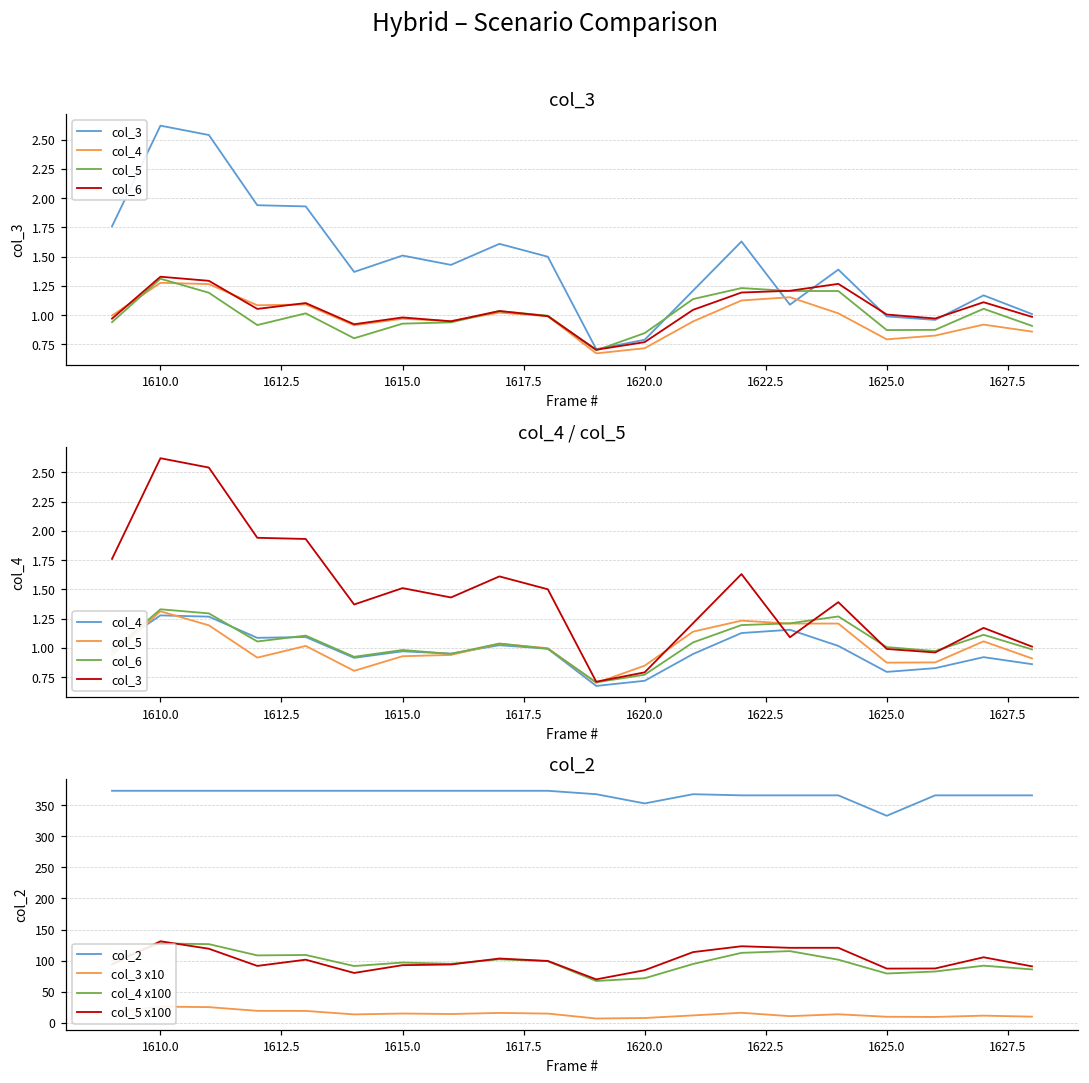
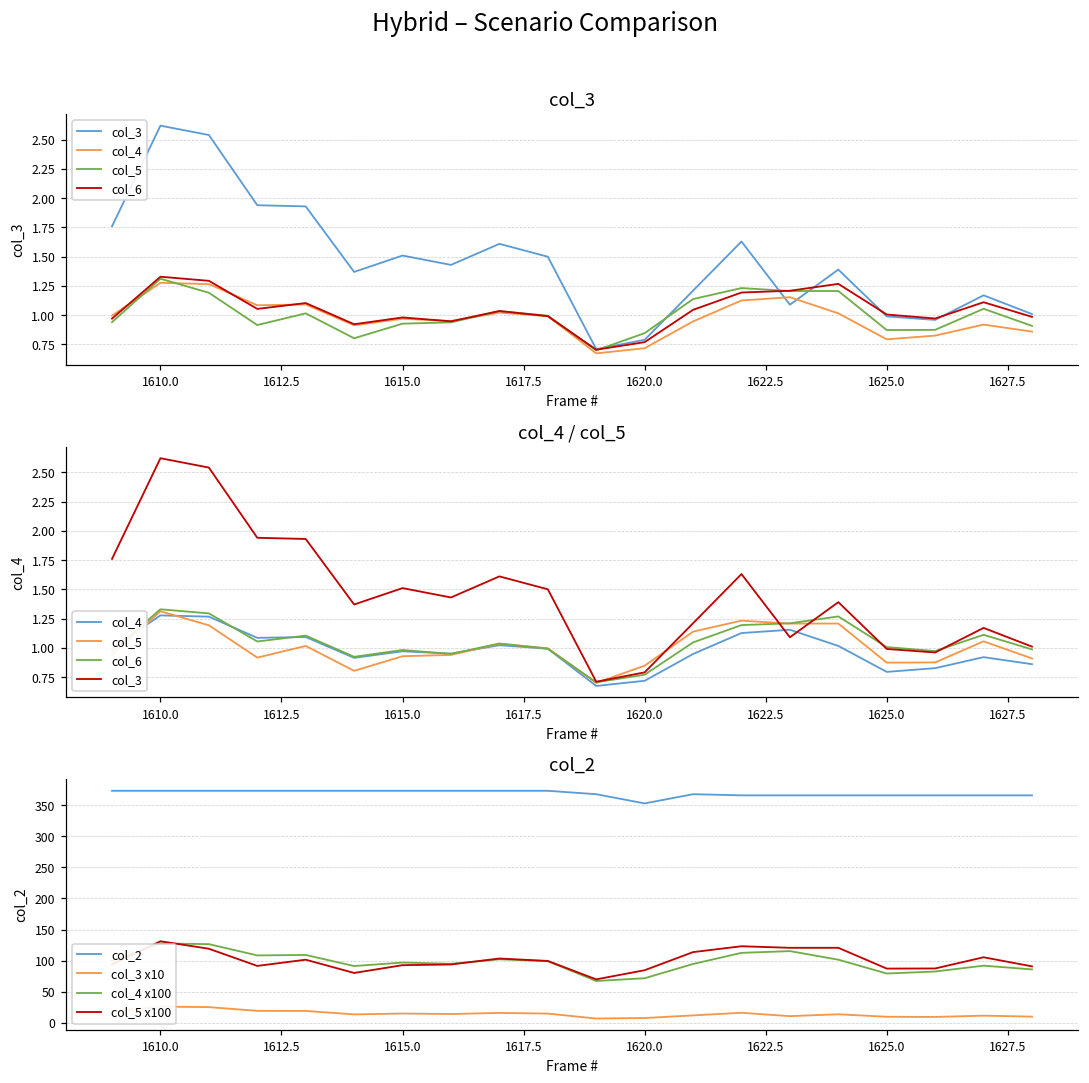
  {
    "col_4 / col_5": {
      "col_4": {
        "1610.0": 1.28,
        "1620.0": 0.72,
        "1625.0": 0.79
      },
      "col_5": {
        "1615.0": 0.93,
        "1620.0": 0.85,
        "1625.0": 0.87
      },
      "col_3": {
        "1610.0": 2.62,
        "1615.0": 1.51
      }
    },
    "col_2": {
      "col_2": {
        "1610.0": 370,
        "1615.0": 370,
        "1620.0": 350,
-       "1625.0": 330
+       "1625.0": 370
      },
      "col_3 x10": {
        "1615.0": 20,
        "1620.0": 10,
        "1625.0": 10
      },
      "col_4 x100": {
        "1620.0": 70,
        "1625.0": 80
      },
      "col_5 x100": {
        "1620.0": 80,
        "1625.0": 90
      }
    }
  }
